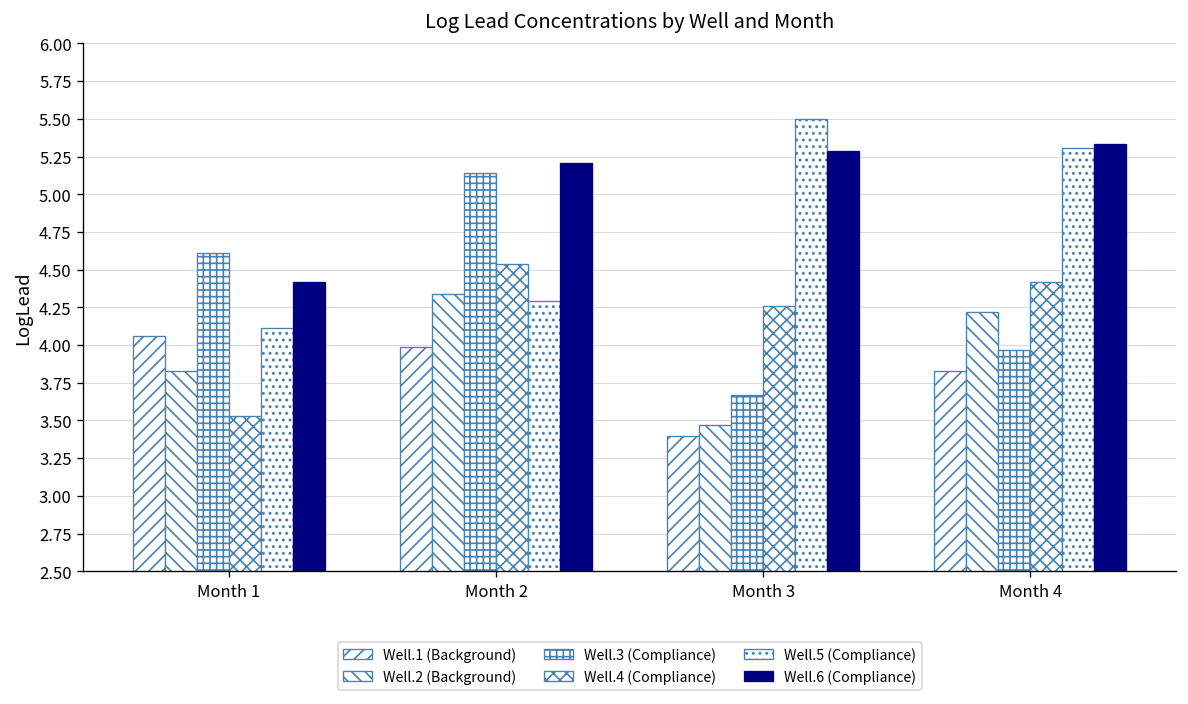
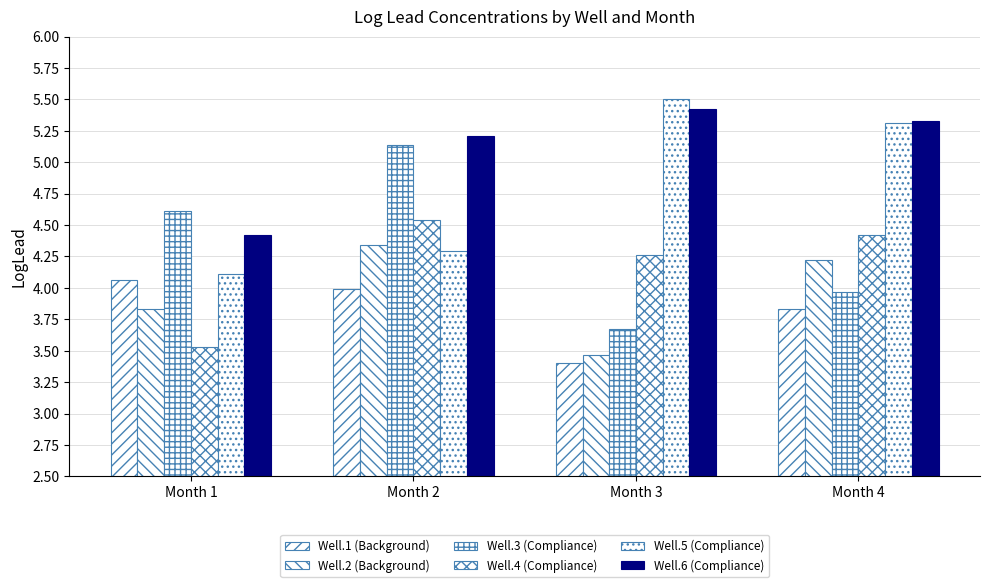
  {
    "Well.6 (Compliance)": {
      "Month 1": 4.42,
      "Month 2": 5.21,
-     "Month 3": 5.29,
+     "Month 3": 5.42,
      "Month 4": 5.33
    }
  }
